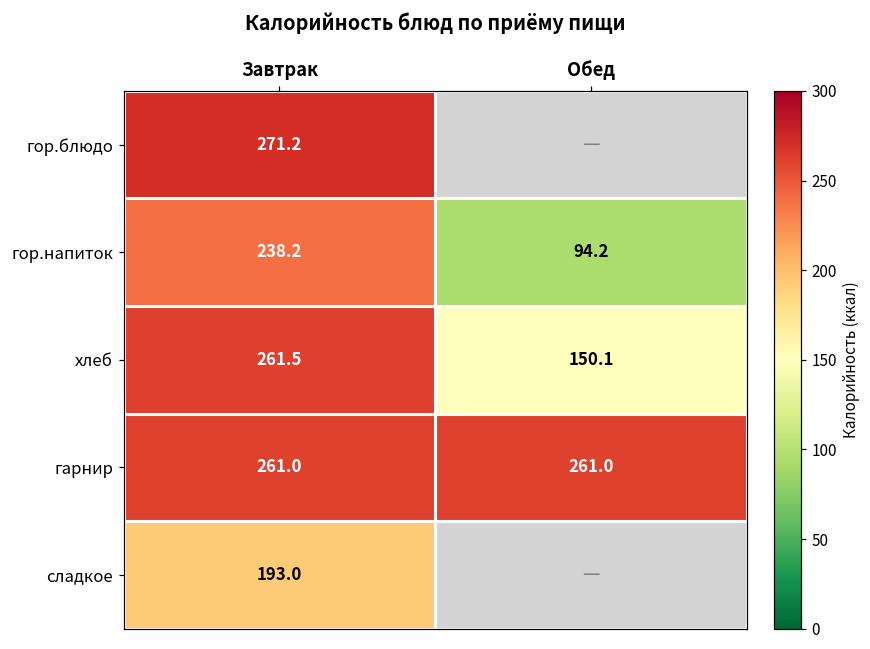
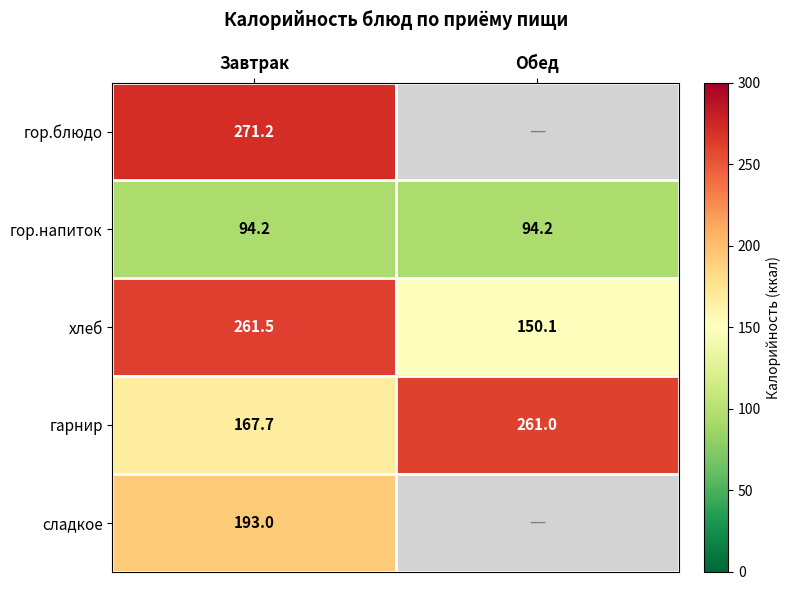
  {
    "гор.блюдо": {
      "Завтрак": 271.2
    },
    "гор.напиток": {
-     "Завтрак": 238.2,
+     "Завтрак": 94.2,
      "Обед": 94.2
    },
    "хлеб": {
      "Завтрак": 261.5,
      "Обед": 150.1
    },
    "гарнир": {
-     "Завтрак": 261.0,
+     "Завтрак": 167.7,
      "Обед": 261.0
    },
    "сладкое": {
      "Завтрак": 193.0
    }
  }
